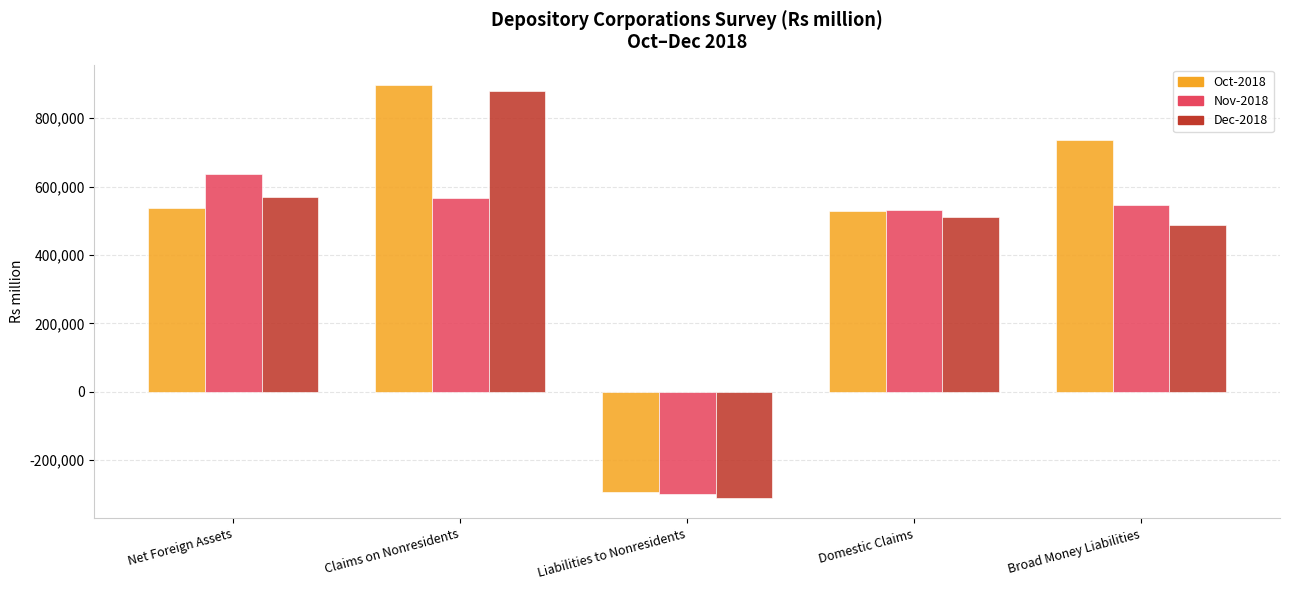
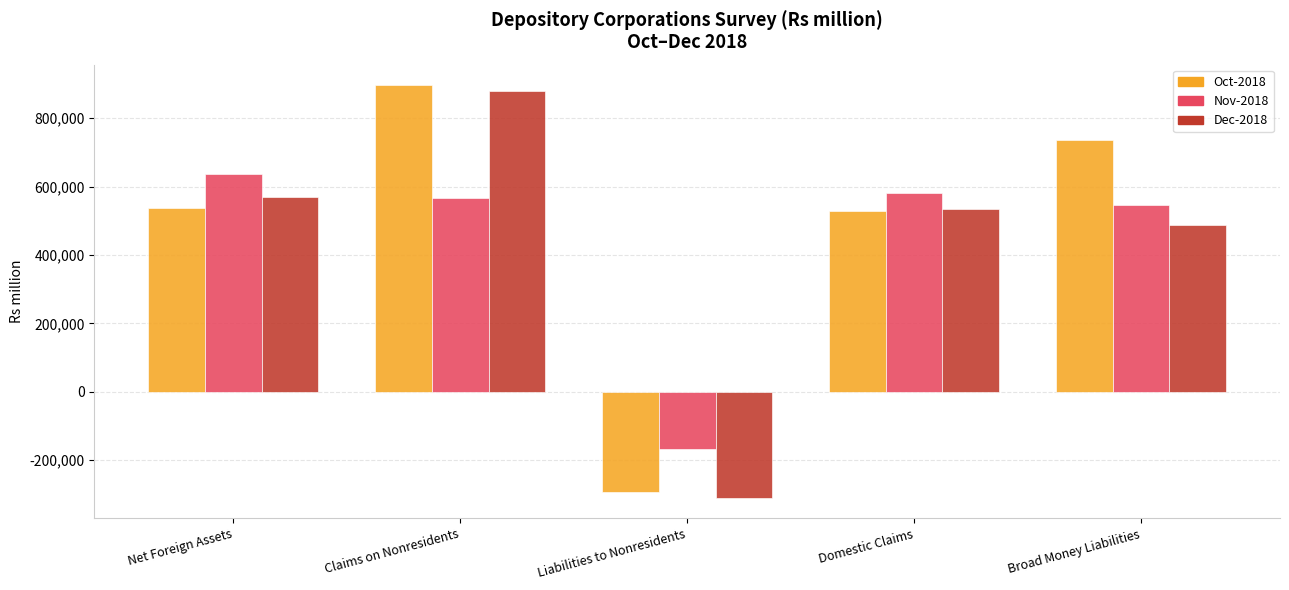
  {
    "Oct-2018": {
      "Net Foreign Assets": "540,000",
      "Claims on Nonresidents": "900,000",
      "Liabilities to Nonresidents": "-290,000",
      "Domestic Claims": "530,000",
      "Broad Money Liabilities": "740,000"
    },
    "Nov-2018": {
      "Net Foreign Assets": "640,000",
      "Claims on Nonresidents": "570,000",
-     "Liabilities to Nonresidents": "-300,000",
-     "Domestic Claims": "530,000",
+     "Liabilities to Nonresidents": "-170,000",
+     "Domestic Claims": "580,000",
      "Broad Money Liabilities": "550,000"
    },
    "Dec-2018": {
      "Net Foreign Assets": "570,000",
      "Claims on Nonresidents": "880,000",
      "Liabilities to Nonresidents": "-310,000",
-     "Domestic Claims": "510,000",
+     "Domestic Claims": "540,000",
      "Broad Money Liabilities": "490,000"
    }
  }
